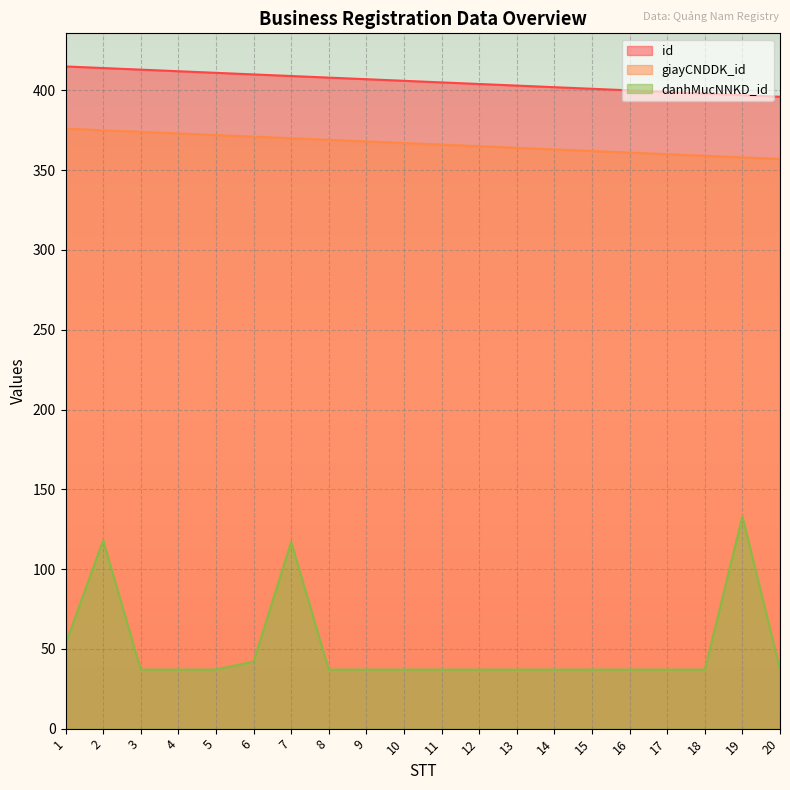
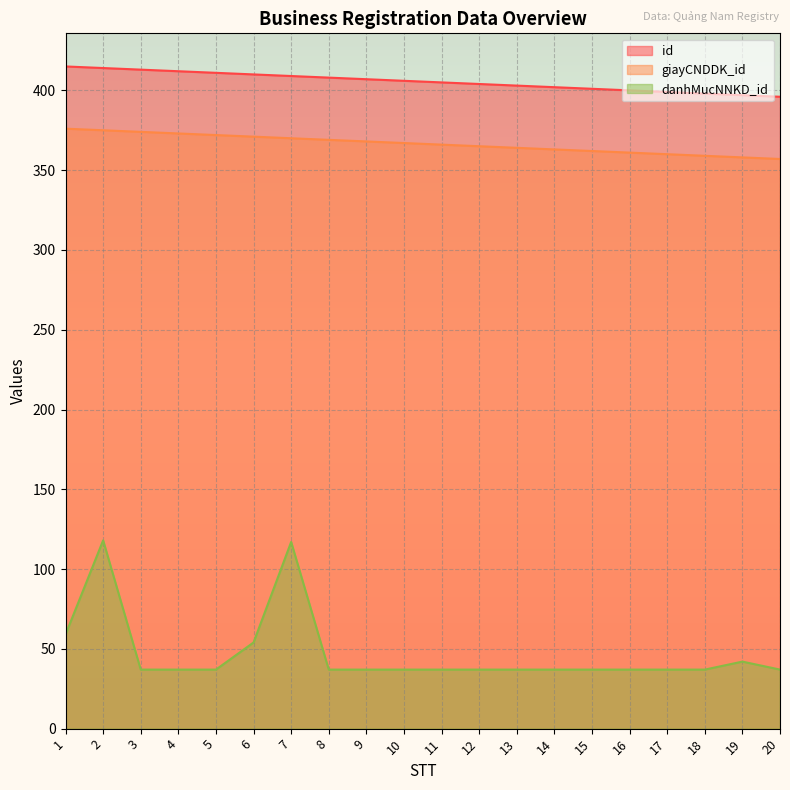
  {
    "danhMucNNKD_id": {
-     "1": 53,
+     "1": 59,
      "2": 118,
      "3": 37,
      "4": 37,
      "5": 37,
-     "6": 42,
+     "6": 54,
      "7": 117,
      "8": 37,
      "9": 37,
      "10": 37,
      "11": 37,
      "12": 37,
      "13": 37,
      "14": 37,
      "15": 37,
      "16": 37,
      "17": 37,
      "18": 37,
-     "19": 133,
+     "19": 42,
      "20": 37
    }
  }
